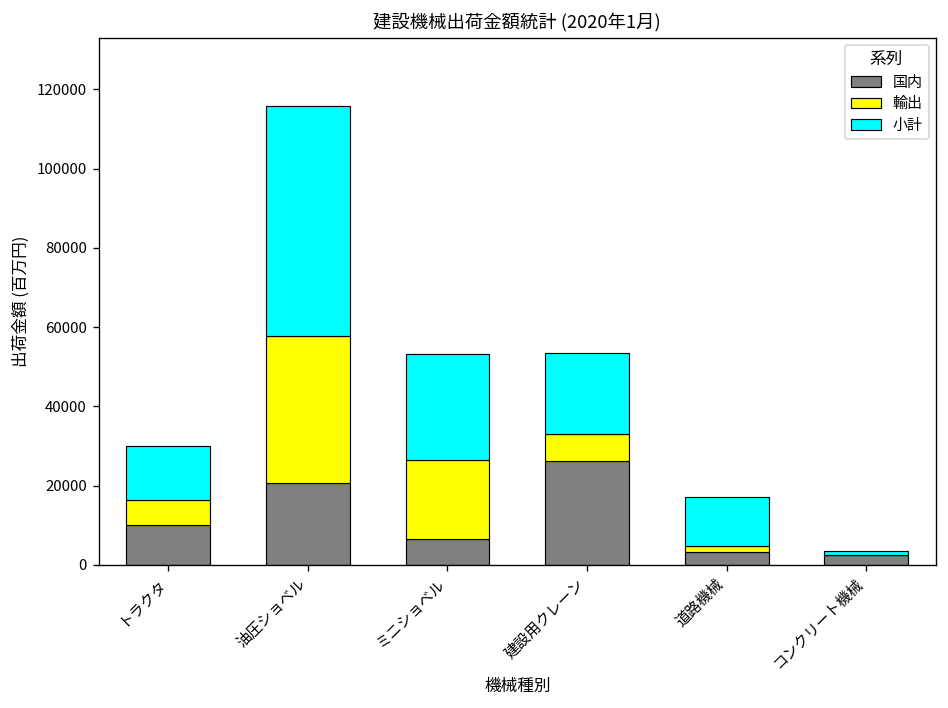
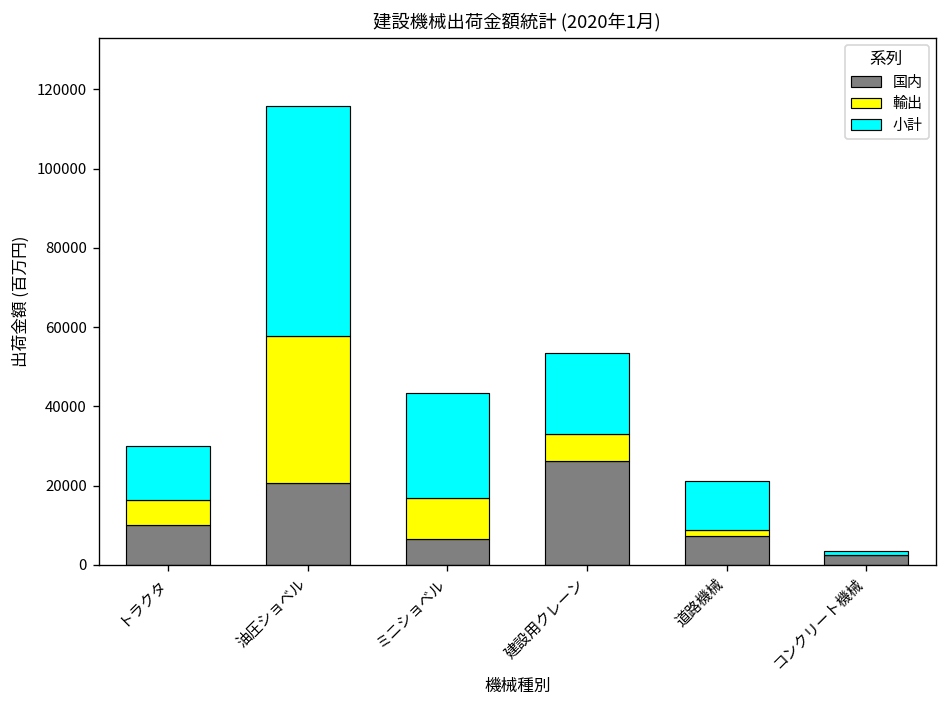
  {
    "国内": {
      "トラクタ": 10000,
      "油圧ショベル": 21000,
      "ミニショベル": 7000,
      "建設用クレーン": 26000,
-     "道路機械": 3000,
+     "道路機械": 7000,
      "コンクリート機械": 3000
    },
    "輸出": {
      "トラクタ": 6000,
      "油圧ショベル": 37000,
-     "ミニショベル": 20000,
+     "ミニショベル": 10000,
      "建設用クレーン": 7000,
      "道路機械": 2000
    },
    "小計": {
      "トラクタ": 14000,
      "油圧ショベル": 58000,
      "ミニショベル": 27000,
      "建設用クレーン": 20000,
      "道路機械": 12000,
      "コンクリート機械": 1000
    }
  }
